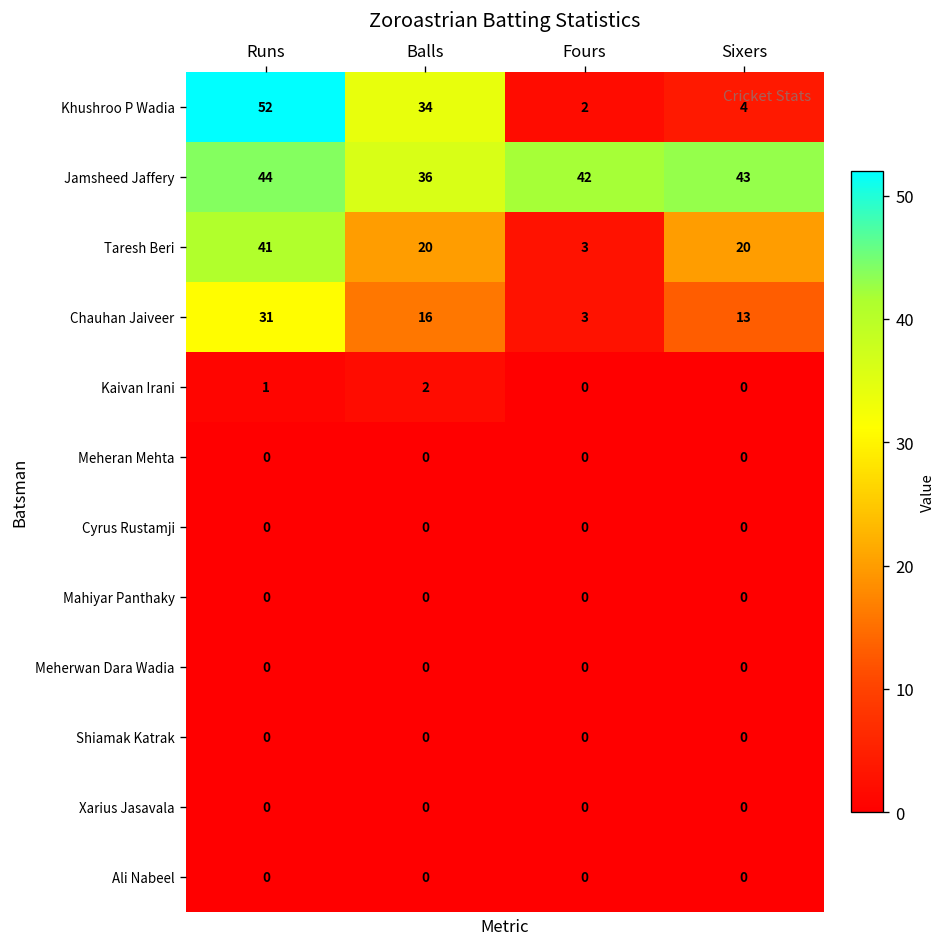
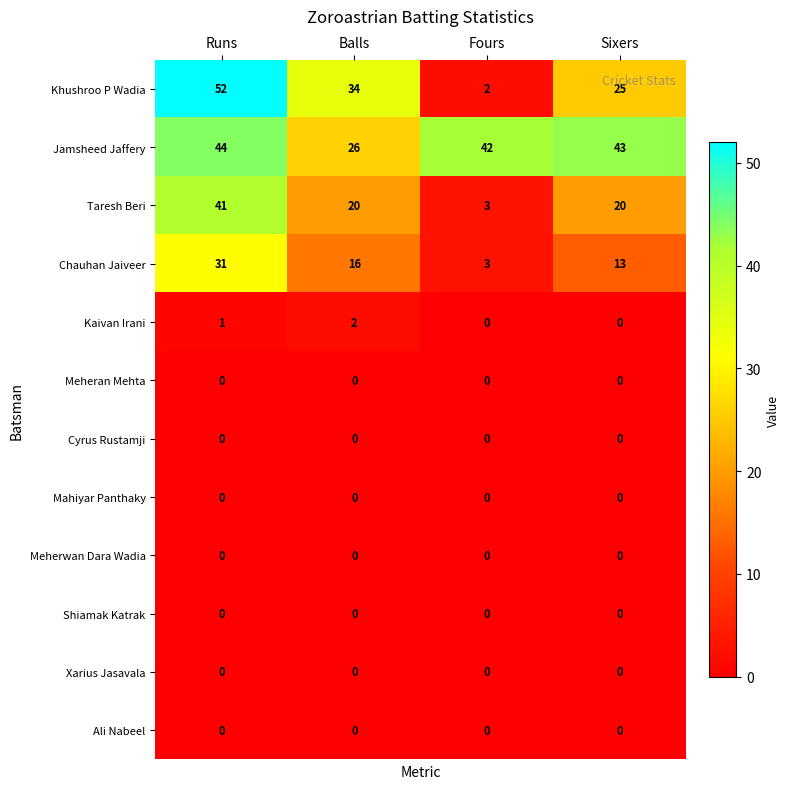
  {
    "Khushroo P Wadia": {
      "Runs": 52,
      "Balls": 34,
      "Fours": 2,
-     "Sixers": 4
+     "Sixers": 25
    },
    "Jamsheed Jaffery": {
      "Runs": 44,
-     "Balls": 36,
+     "Balls": 26,
      "Fours": 42,
      "Sixers": 43
    },
    "Taresh Beri": {
      "Runs": 41,
      "Balls": 20,
      "Fours": 3,
      "Sixers": 20
    },
    "Chauhan Jaiveer": {
      "Runs": 31,
      "Balls": 16,
      "Fours": 3,
      "Sixers": 13
    },
    "Kaivan Irani": {
      "Runs": 1,
      "Balls": 2,
      "Fours": 0,
      "Sixers": 0
    },
    "Meheran Mehta": {
      "Runs": 0,
      "Balls": 0,
      "Fours": 0,
      "Sixers": 0
    },
    "Cyrus Rustamji": {
      "Runs": 0,
      "Balls": 0,
      "Fours": 0,
      "Sixers": 0
    },
    "Mahiyar Panthaky": {
      "Runs": 0,
      "Balls": 0,
      "Fours": 0,
      "Sixers": 0
    },
    "Meherwan Dara Wadia": {
      "Runs": 0,
      "Balls": 0,
      "Fours": 0,
      "Sixers": 0
    },
    "Shiamak Katrak": {
      "Runs": 0,
      "Balls": 0,
      "Fours": 0,
      "Sixers": 0
    },
    "Xarius Jasavala": {
      "Runs": 0,
      "Balls": 0,
      "Fours": 0,
      "Sixers": 0
    },
    "Ali Nabeel": {
      "Runs": 0,
      "Balls": 0,
      "Fours": 0,
      "Sixers": 0
    }
  }
